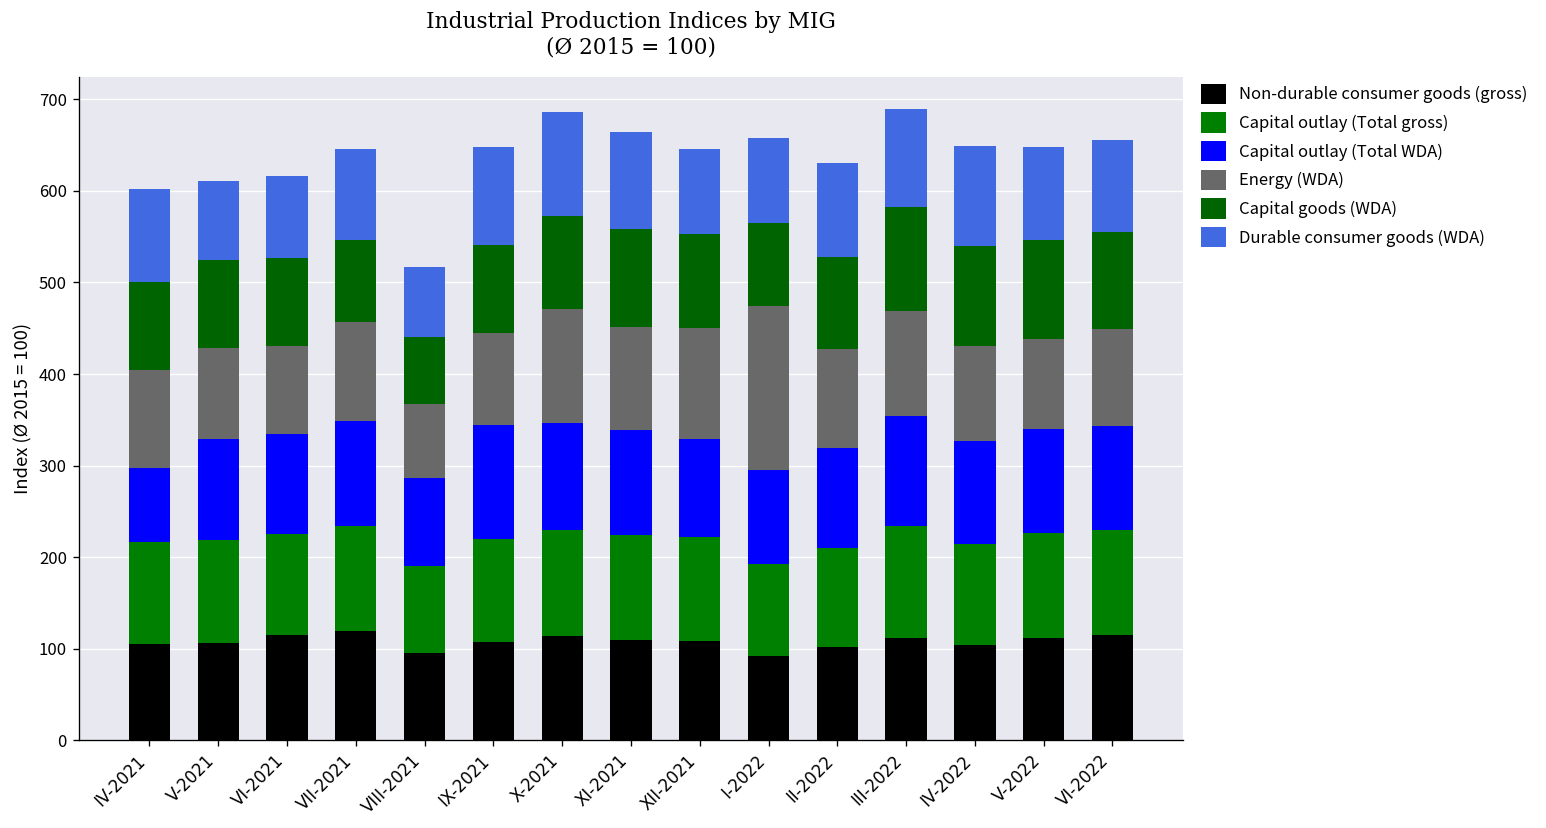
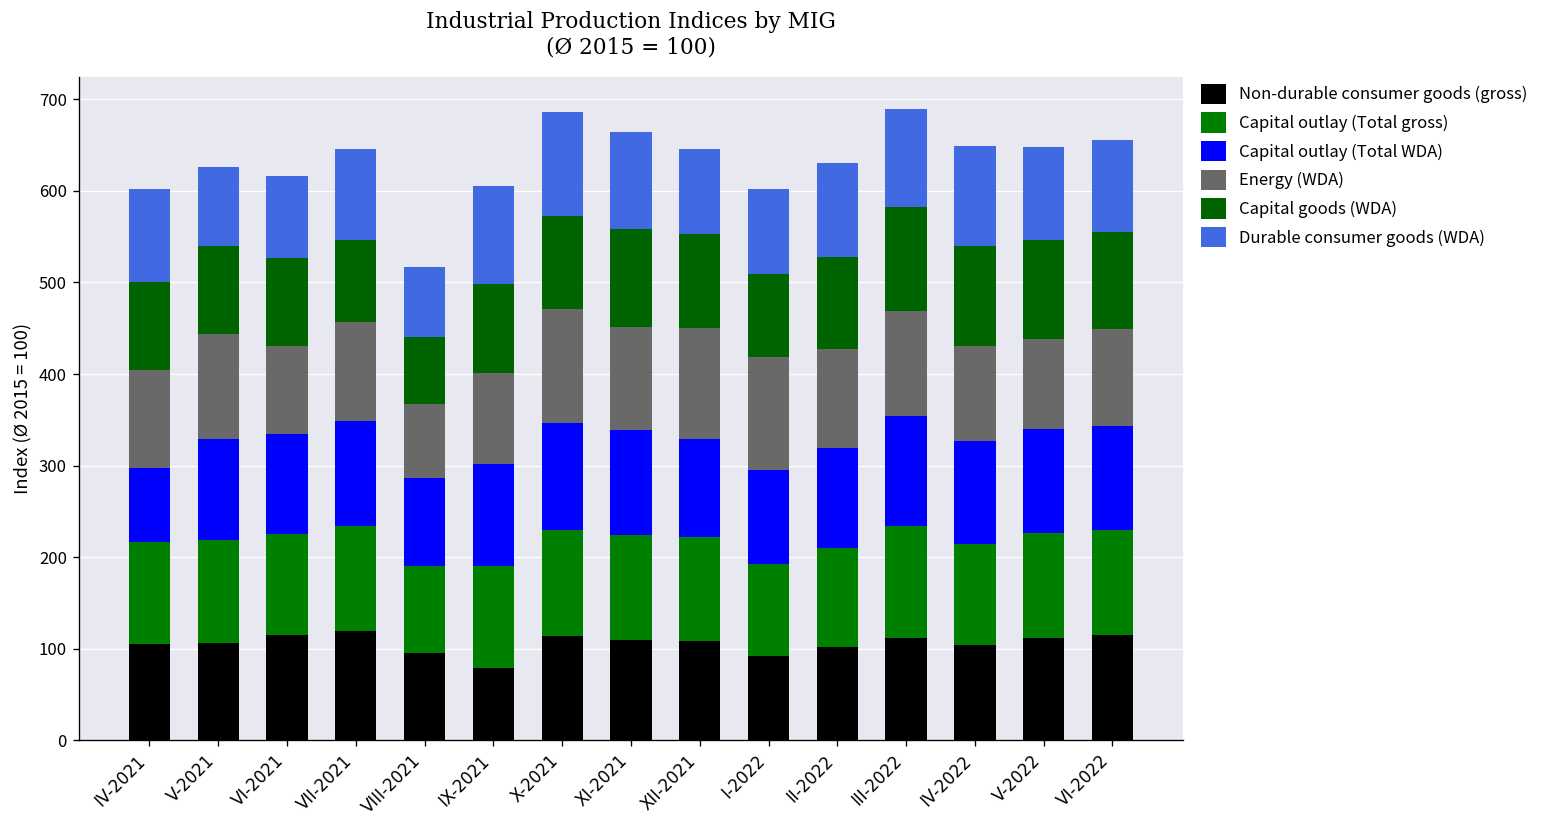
  {
    "Non-durable consumer goods (gross)": {
      "IV-2021": 100,
      "V-2021": 110,
      "VI-2021": 120,
      "VII-2021": 120,
      "VIII-2021": 90,
-     "IX-2021": 110,
+     "IX-2021": 80,
      "X-2021": 110,
      "XI-2021": 110,
      "XII-2021": 110,
      "I-2022": 90,
      "II-2022": 100,
      "III-2022": 110,
      "IV-2022": 100,
      "V-2022": 110,
      "VI-2022": 120
    },
    "Capital outlay (Total WDA)": {
      "IV-2021": 80,
      "V-2021": 110,
      "VI-2021": 110,
      "VII-2021": 110,
      "VIII-2021": 100,
-     "IX-2021": 120,
+     "IX-2021": 110,
      "X-2021": 120,
      "XI-2021": 110,
      "XII-2021": 110,
      "I-2022": 100,
      "II-2022": 110,
      "III-2022": 120,
      "IV-2022": 110,
      "V-2022": 110,
      "VI-2022": 110
    },
    "Energy (WDA)": {
      "IV-2021": 110,
-     "V-2021": 100,
+     "V-2021": 120,
      "VI-2021": 100,
      "VII-2021": 110,
      "VIII-2021": 80,
      "IX-2021": 100,
      "X-2021": 120,
      "XI-2021": 110,
      "XII-2021": 120,
-     "I-2022": 180,
+     "I-2022": 120,
      "II-2022": 110,
      "III-2022": 120,
      "IV-2022": 100,
      "V-2022": 100,
      "VI-2022": 110
    },
    "Durable consumer goods (WDA)": {
      "IV-2021": 100,
      "V-2021": 90,
      "VI-2021": 90,
      "VII-2021": 100,
      "VIII-2021": 80,
      "IX-2021": 110,
      "X-2021": 110,
      "XI-2021": 110,
      "XII-2021": 90,
      "I-2022": 90,
      "II-2022": 100,
      "III-2022": 110,
      "IV-2022": 110,
      "V-2022": 100,
      "VI-2022": 100
    }
  }
